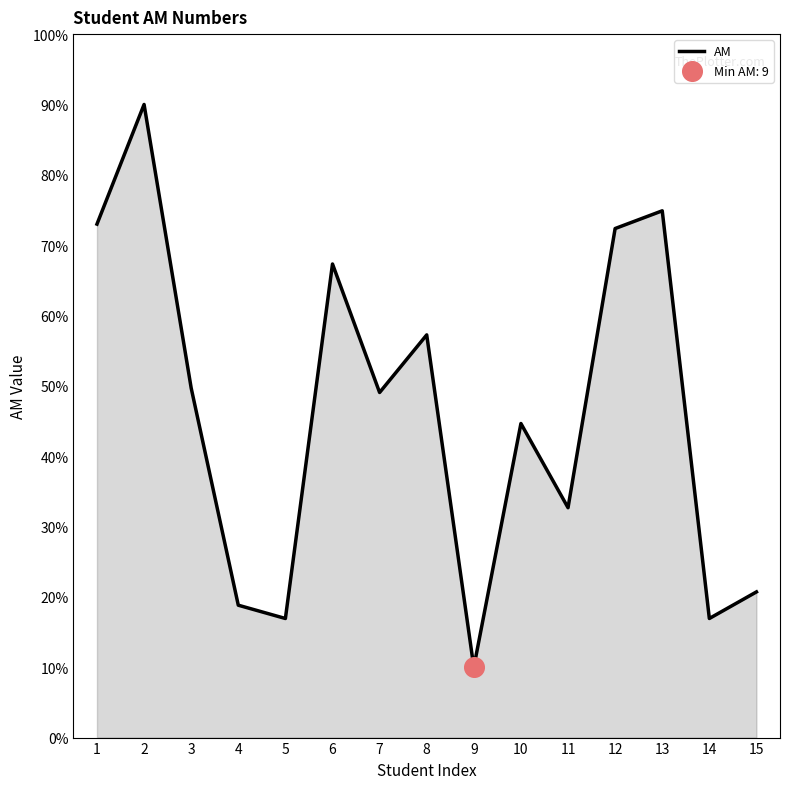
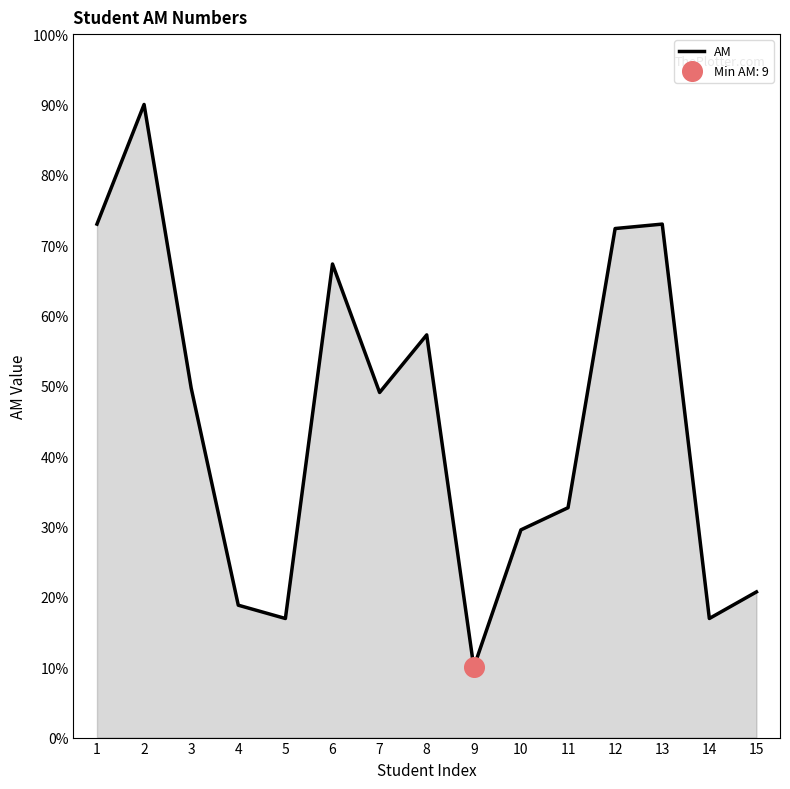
  {
    "AM": {
      "1": "73%",
      "2": "90%",
      "3": "50%",
      "4": "19%",
      "5": "17%",
      "6": "67%",
      "7": "49%",
      "8": "57%",
-     "10": "45%",
+     "10": "30%",
      "11": "33%",
      "12": "72%",
-     "13": "75%",
+     "13": "73%",
      "14": "17%",
      "15": "21%"
    }
  }
